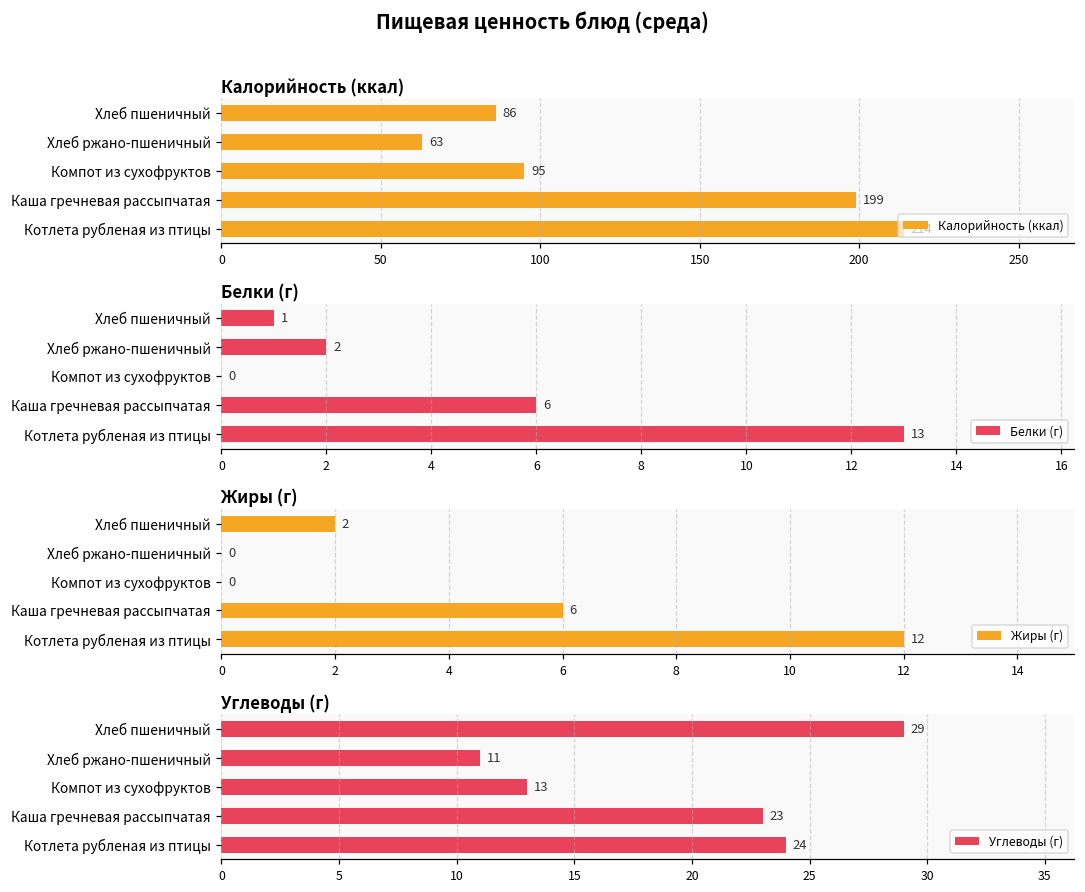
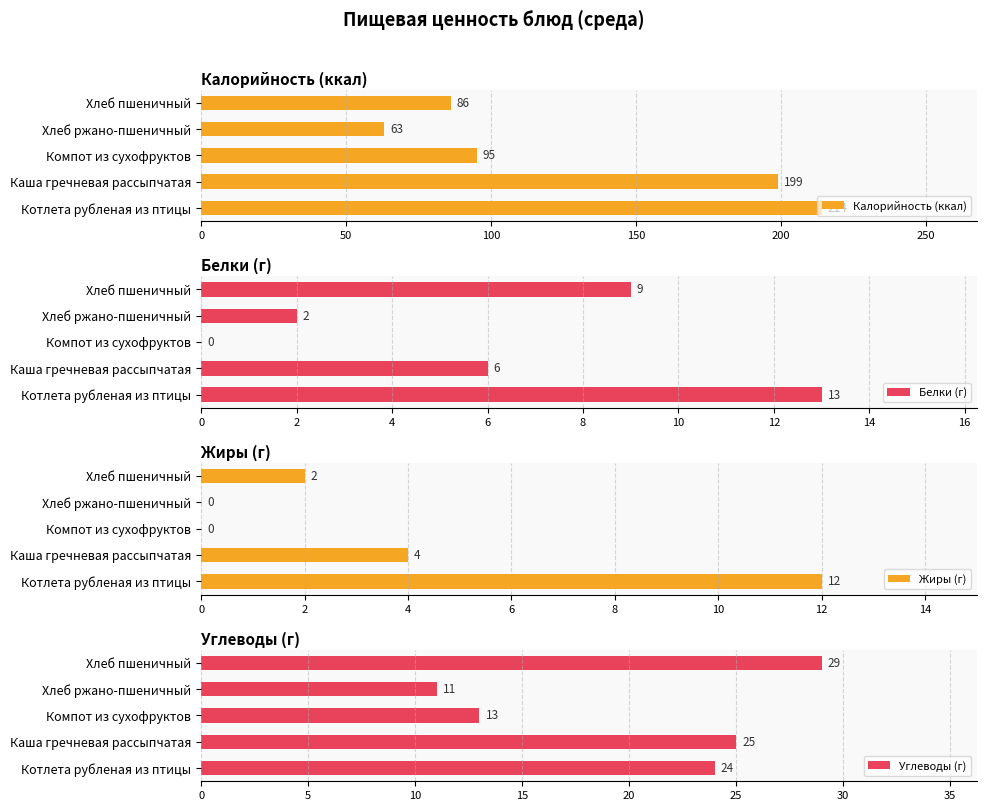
  {
    "Калорийность (ккал)": {
      "Хлеб пшеничный": 86,
      "Хлеб ржано-пшеничный": 63,
      "Компот из сухофруктов": 95,
      "Каша гречневая рассыпчатая": 199
    },
    "Белки (г)": {
-     "Хлеб пшеничный": 1,
+     "Хлеб пшеничный": 9,
      "Хлеб ржано-пшеничный": 2,
      "Компот из сухофруктов": 0,
      "Каша гречневая рассыпчатая": 6,
      "Котлета рубленая из птицы": 13
    },
    "Жиры (г)": {
      "Хлеб пшеничный": 2,
      "Хлеб ржано-пшеничный": 0,
      "Компот из сухофруктов": 0,
-     "Каша гречневая рассыпчатая": 6,
+     "Каша гречневая рассыпчатая": 4,
      "Котлета рубленая из птицы": 12
    },
    "Углеводы (г)": {
      "Хлеб пшеничный": 29,
      "Хлеб ржано-пшеничный": 11,
      "Компот из сухофруктов": 13,
-     "Каша гречневая рассыпчатая": 23,
+     "Каша гречневая рассыпчатая": 25,
      "Котлета рубленая из птицы": 24
    }
  }
